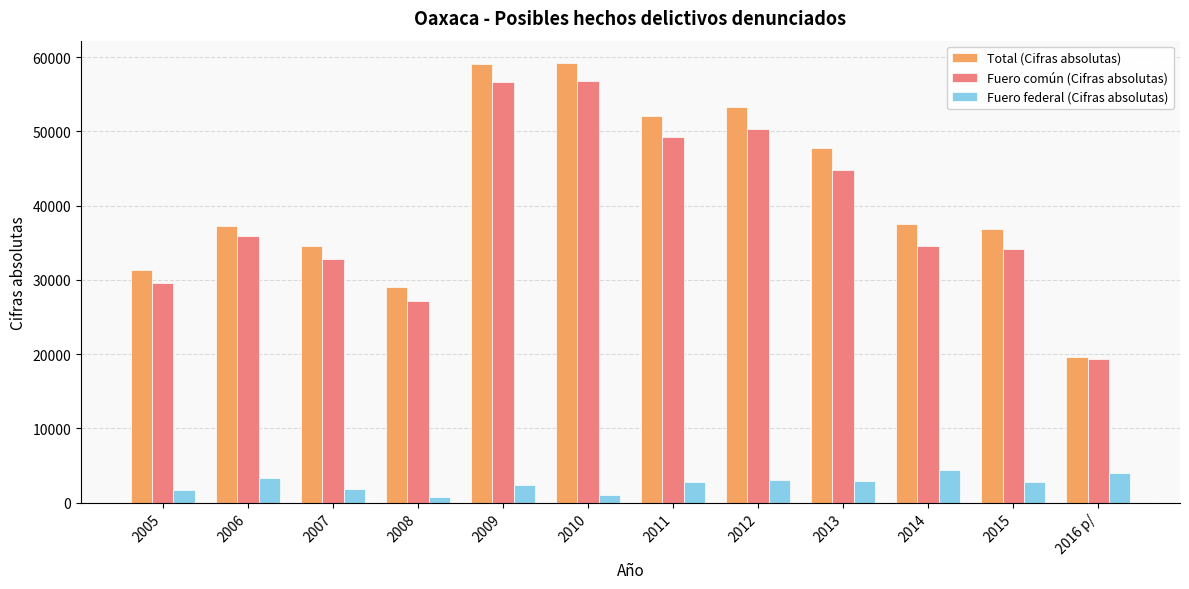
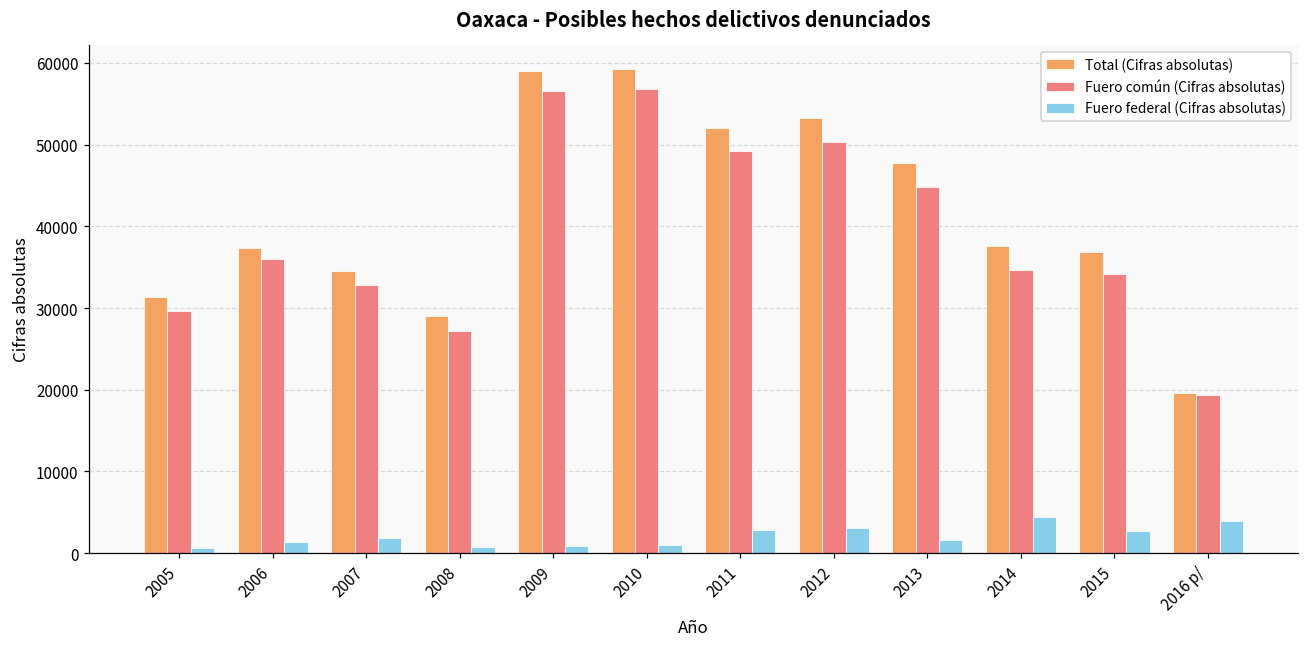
  {
    "Fuero federal (Cifras absolutas)": {
-     "2005": 2000,
-     "2006": 3000,
+     "2005": 1000,
+     "2006": 1000,
      "2007": 2000,
      "2008": 1000,
-     "2009": 2000,
+     "2009": 1000,
      "2010": 1000,
      "2011": 3000,
      "2012": 3000,
-     "2013": 3000,
+     "2013": 2000,
      "2014": 4000,
      "2015": 3000,
      "2016 p/": 4000
    }
  }
